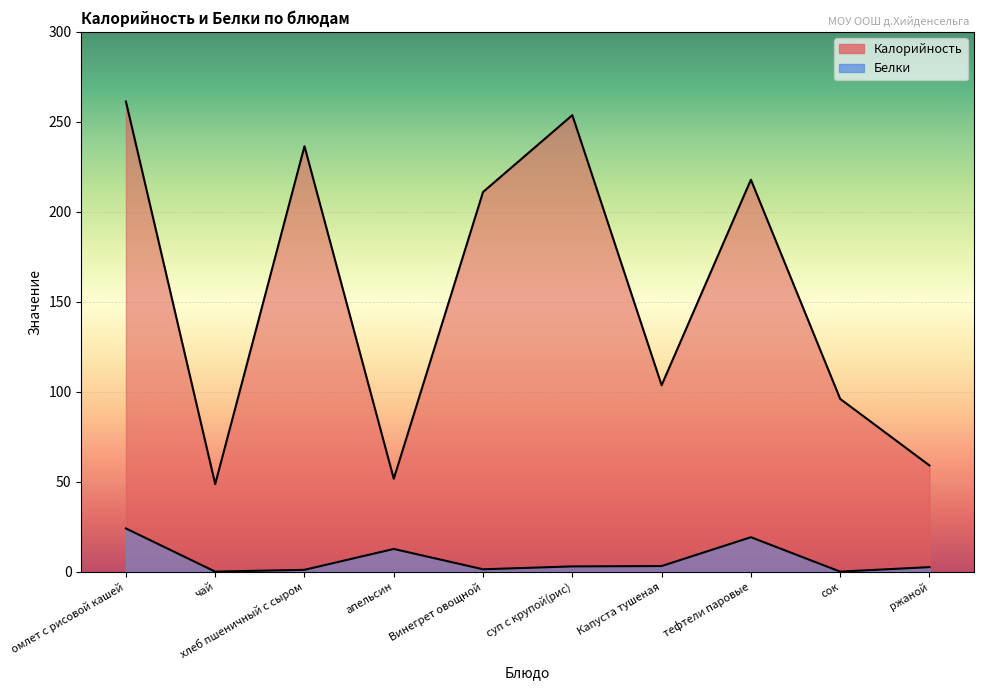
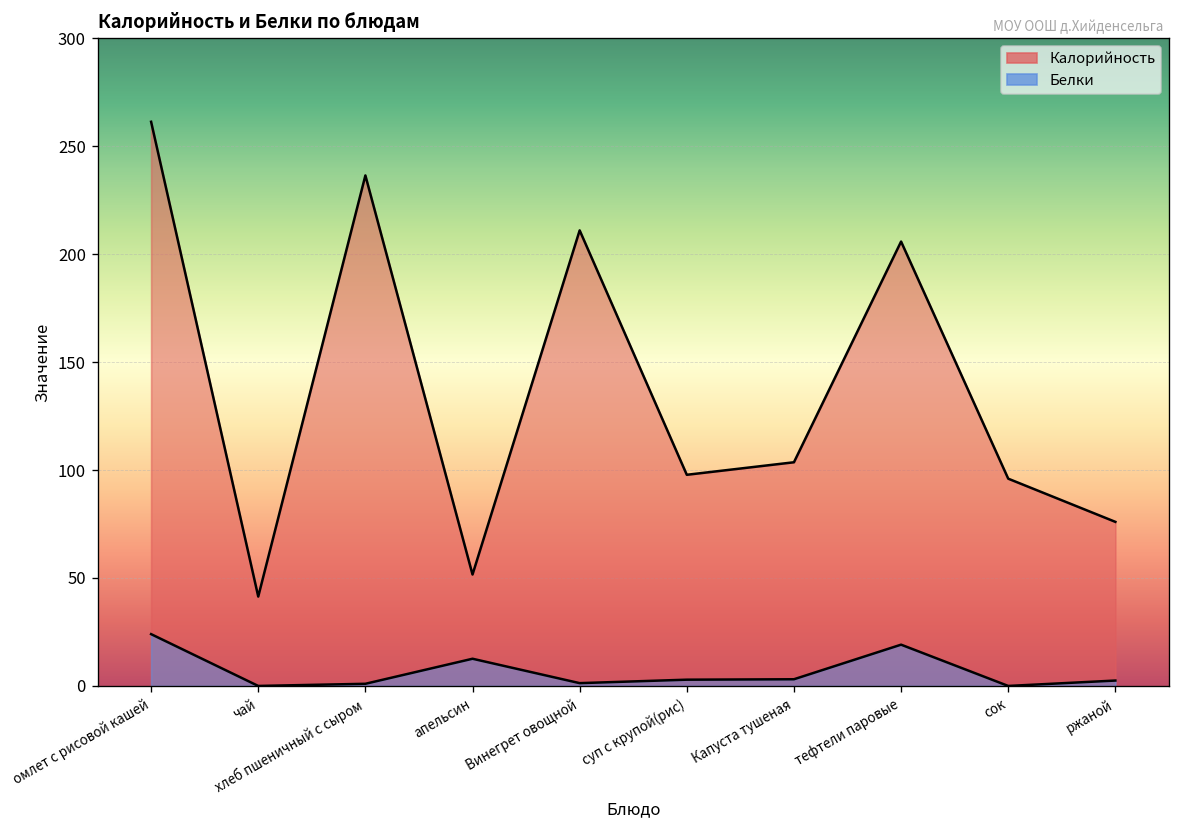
  {
    "Калорийность": {
      "омлет с рисовой кашей": 261,
-     "чай": 49,
+     "чай": 41,
      "хлеб пшеничный с сыром": 236,
      "апельсин": 52,
      "Винегрет овощной": 211,
-     "суп с крупой(рис)": 254,
+     "суп с крупой(рис)": 98,
      "Капуста тушеная": 104,
-     "тефтели паровые": 218,
+     "тефтели паровые": 206,
      "сок": 96,
-     "ржаной": 59
+     "ржаной": 76
    },
    "Белки": {
      "омлет с рисовой кашей": 24,
      "чай": 0,
      "хлеб пшеничный с сыром": 1,
      "апельсин": 13,
      "Винегрет овощной": 1,
      "суп с крупой(рис)": 3,
      "Капуста тушеная": 3,
      "тефтели паровые": 19,
      "сок": 0,
      "ржаной": 3
    }
  }
